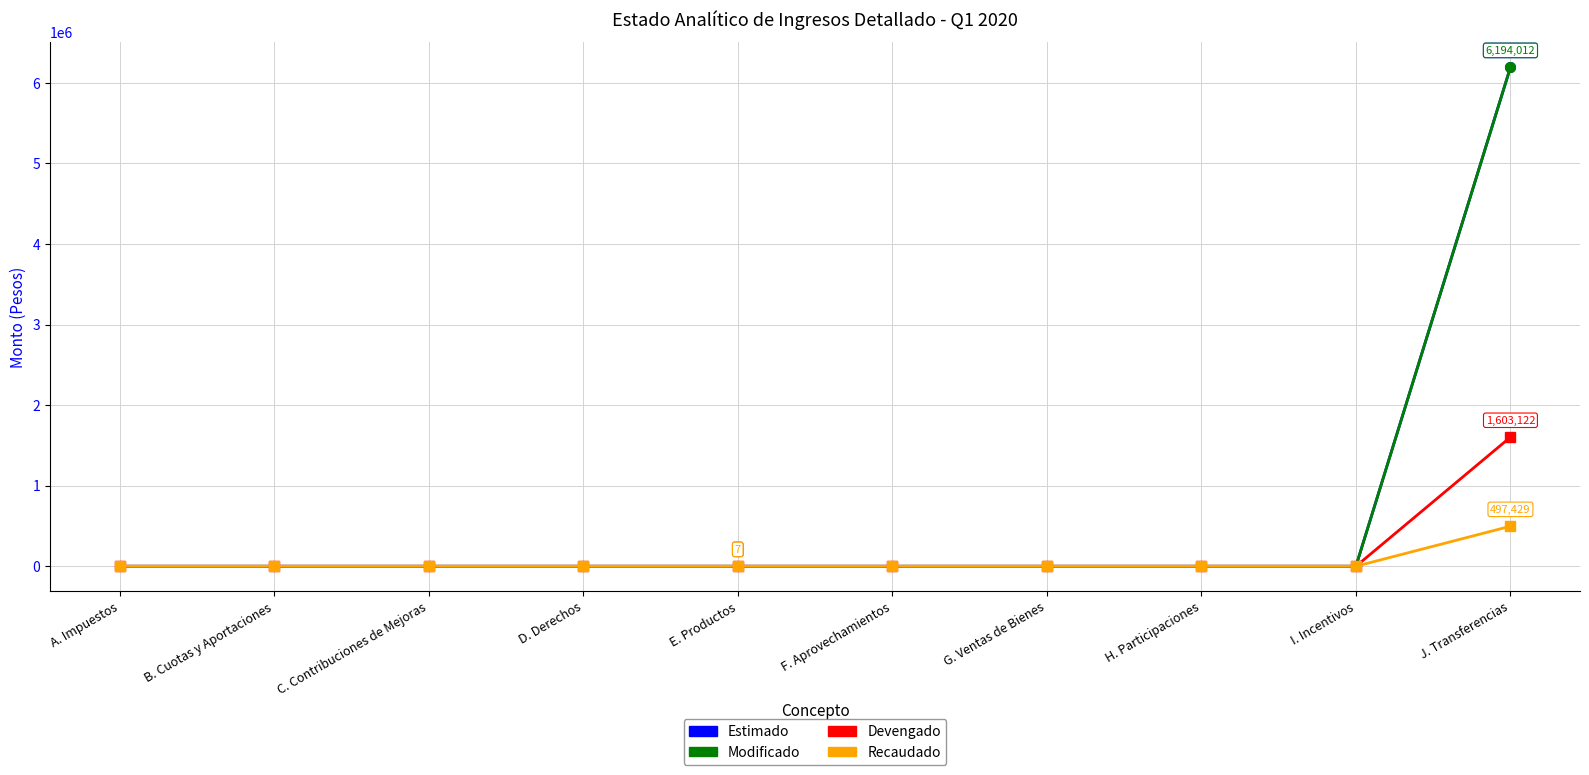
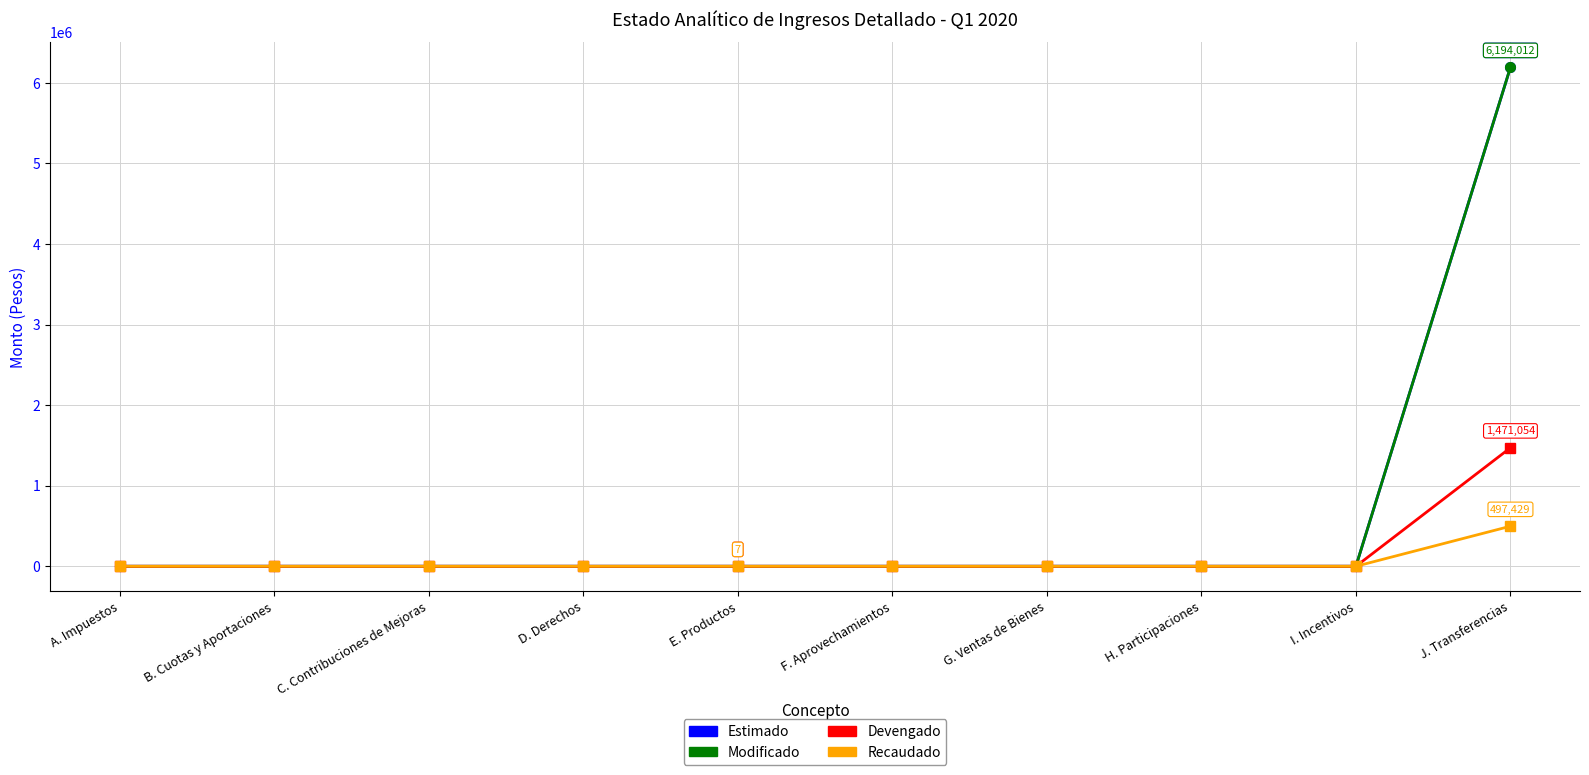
  {
    "Devengado": {
-     "J. Transferencias": "1,603,122"
+     "J. Transferencias": "1,471,054"
    }
  }
